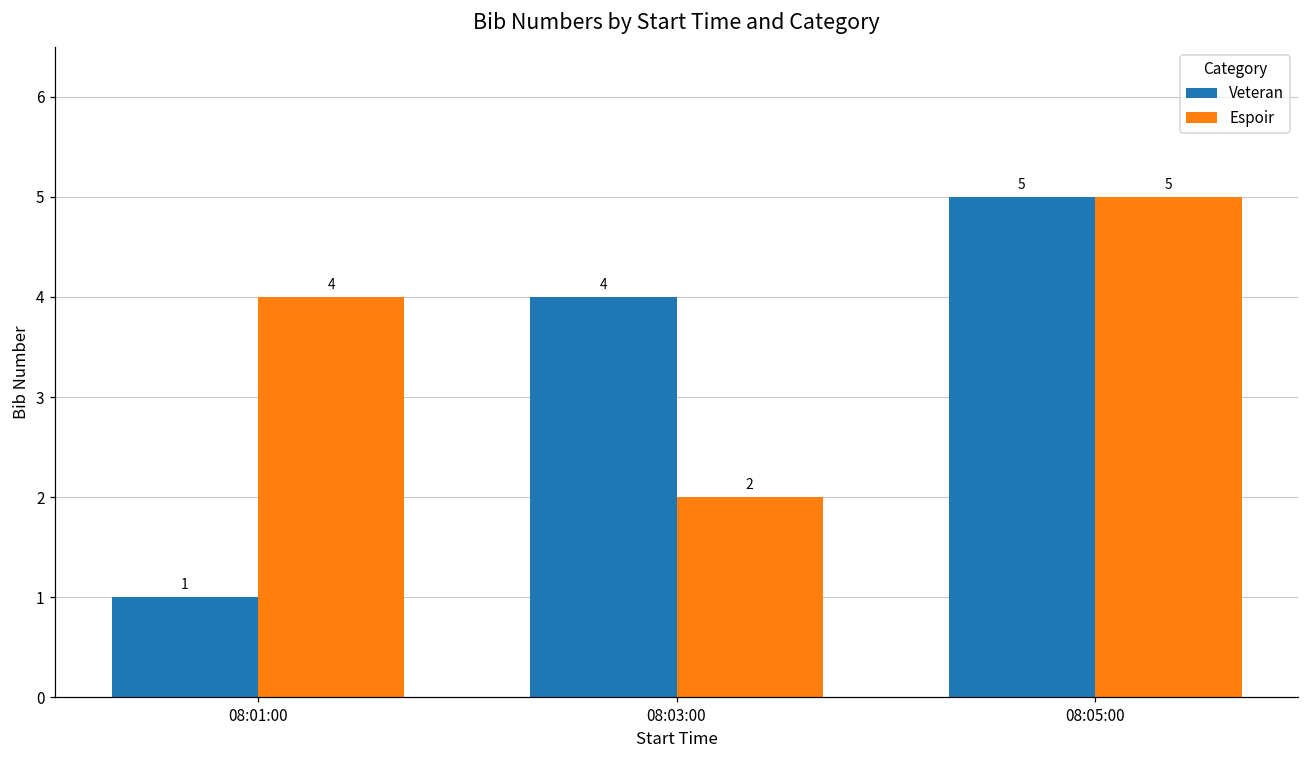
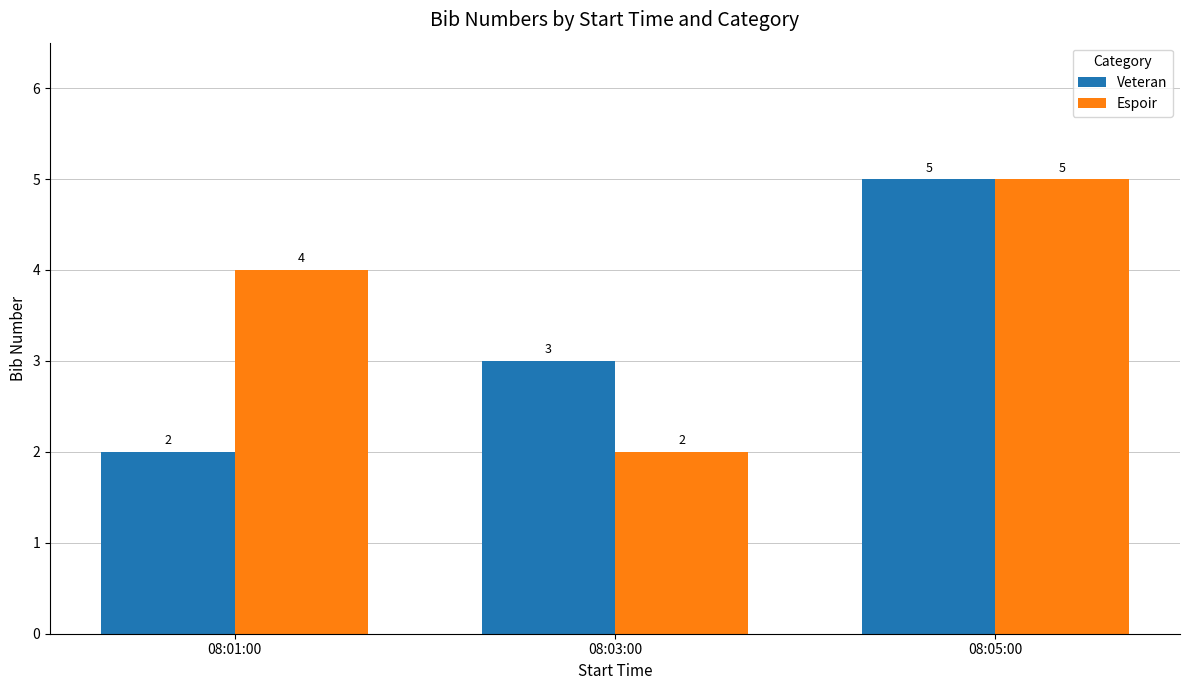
  {
    "Veteran": {
-     "08:01:00": 1,
-     "08:03:00": 4,
+     "08:01:00": 2,
+     "08:03:00": 3,
      "08:05:00": 5
    },
    "Espoir": {
      "08:01:00": 4,
      "08:03:00": 2,
      "08:05:00": 5
    }
  }
